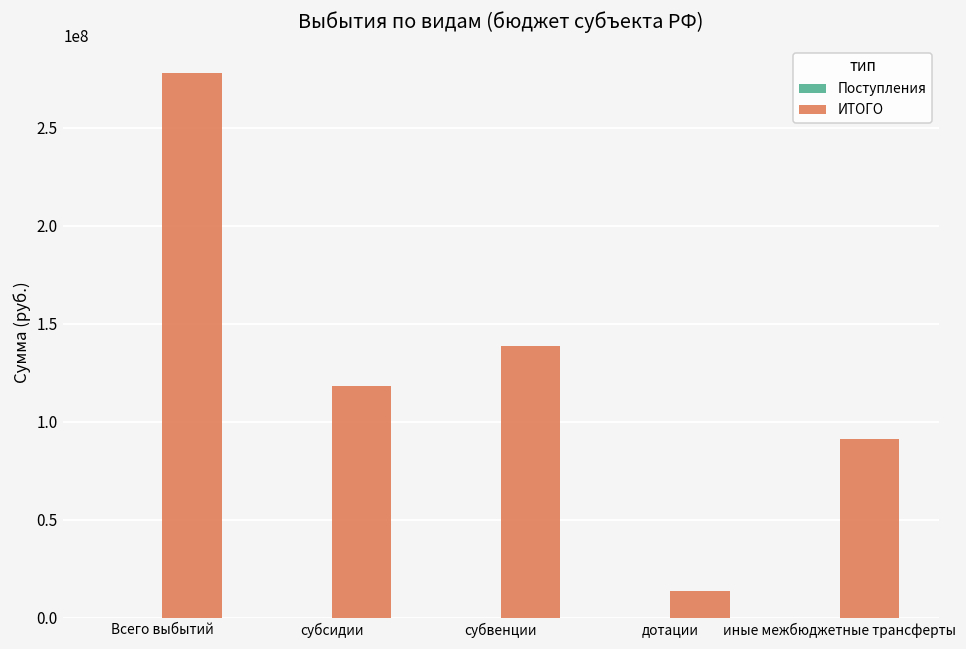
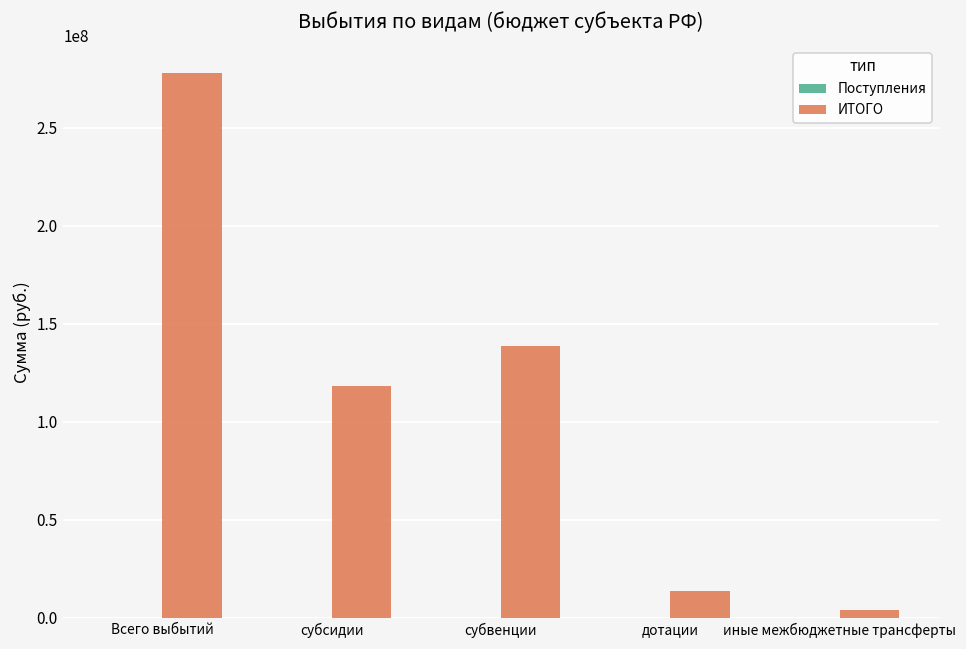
  {
    "Поступления": {
      "субсидии": 0,
      "субвенции": 0,
      "дотации": 0,
      "иные межбюджетные трансферты": 0
    },
    "ИТОГО": {
      "Всего выбытий": 278000000,
      "субсидии": 118000000,
      "субвенции": 139000000,
      "дотации": 14000000,
-     "иные межбюджетные трансферты": 91000000
+     "иные межбюджетные трансферты": 4000000
    }
  }
